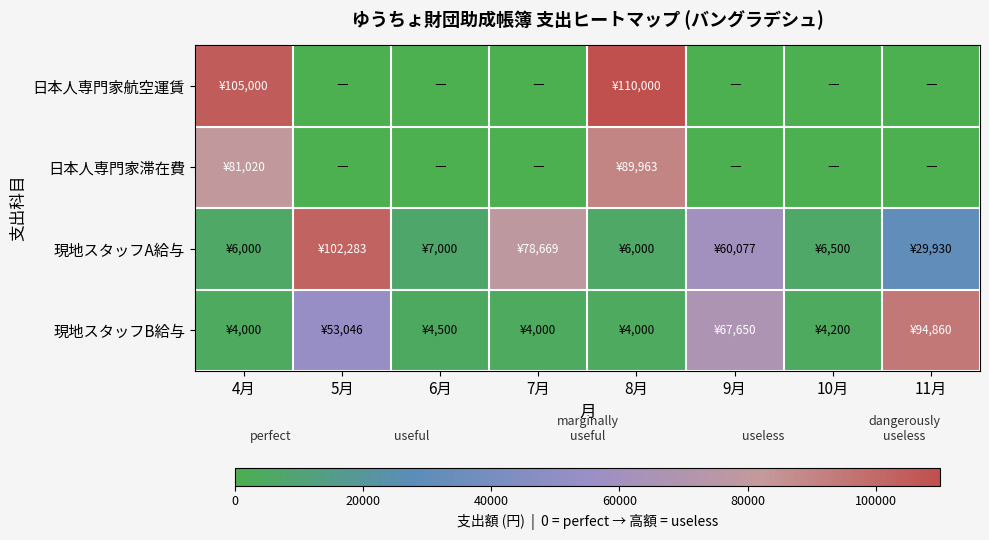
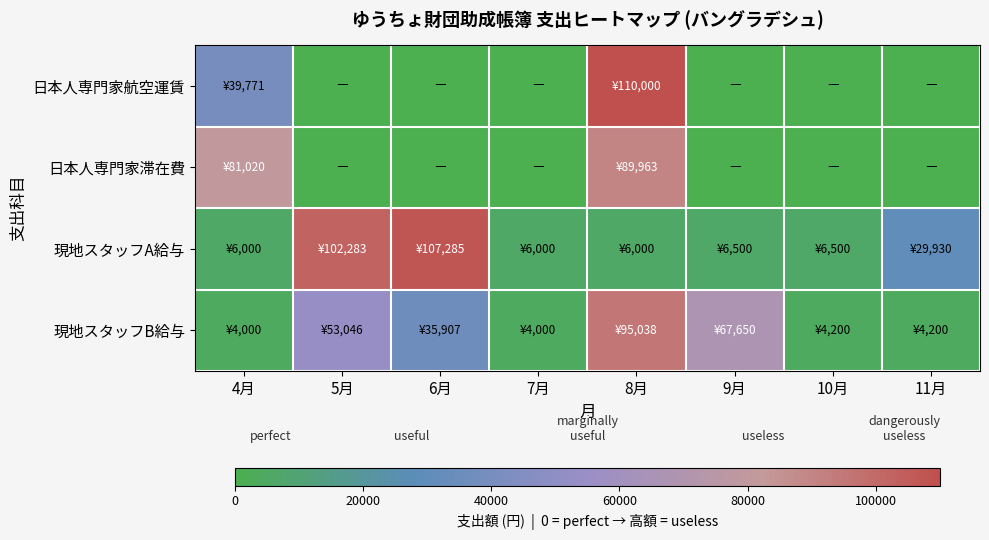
  {
    "日本人専門家航空運賃": {
-     "4月": "¥105,000",
+     "4月": "¥39,771",
      "8月": "¥110,000"
    },
    "日本人専門家滞在費": {
      "4月": "¥81,020",
      "8月": "¥89,963"
    },
    "現地スタッフA給与": {
      "4月": "¥6,000",
      "5月": "¥102,283",
-     "6月": "¥7,000",
-     "7月": "¥78,669",
+     "6月": "¥107,285",
+     "7月": "¥6,000",
      "8月": "¥6,000",
-     "9月": "¥60,077",
+     "9月": "¥6,500",
      "10月": "¥6,500",
      "11月": "¥29,930"
    },
    "現地スタッフB給与": {
      "4月": "¥4,000",
      "5月": "¥53,046",
-     "6月": "¥4,500",
+     "6月": "¥35,907",
      "7月": "¥4,000",
-     "8月": "¥4,000",
+     "8月": "¥95,038",
      "9月": "¥67,650",
      "10月": "¥4,200",
-     "11月": "¥94,860"
+     "11月": "¥4,200"
    }
  }
